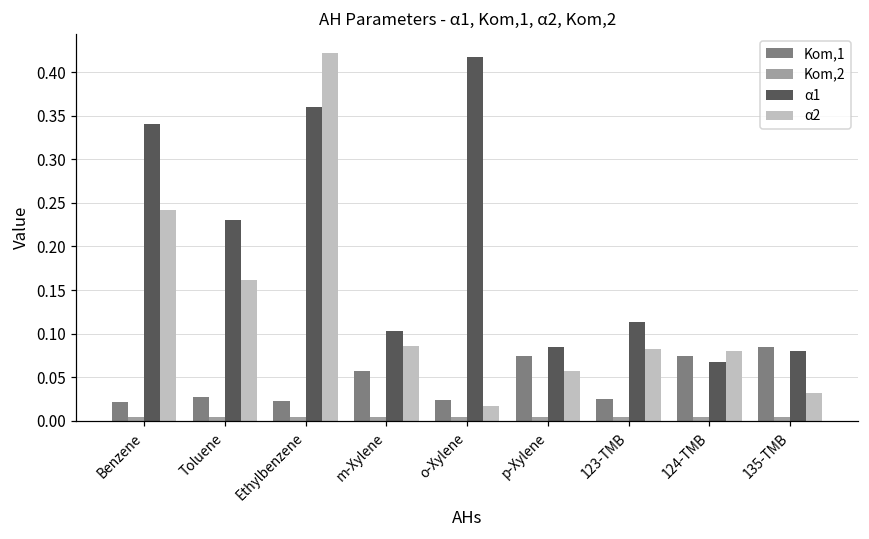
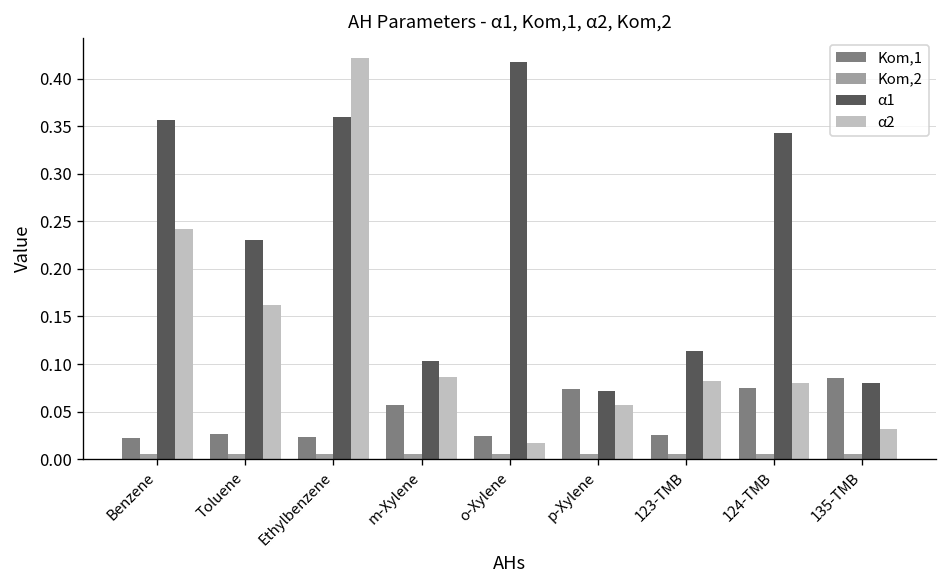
  {
    "α1": {
-     "Benzene": 0.34,
+     "Benzene": 0.36,
      "Toluene": 0.23,
      "Ethylbenzene": 0.36,
      "m-Xylene": 0.10,
      "o-Xylene": 0.42,
-     "p-Xylene": 0.09,
+     "p-Xylene": 0.07,
      "123-TMB": 0.11,
-     "124-TMB": 0.07,
+     "124-TMB": 0.34,
      "135-TMB": 0.08
    }
  }
